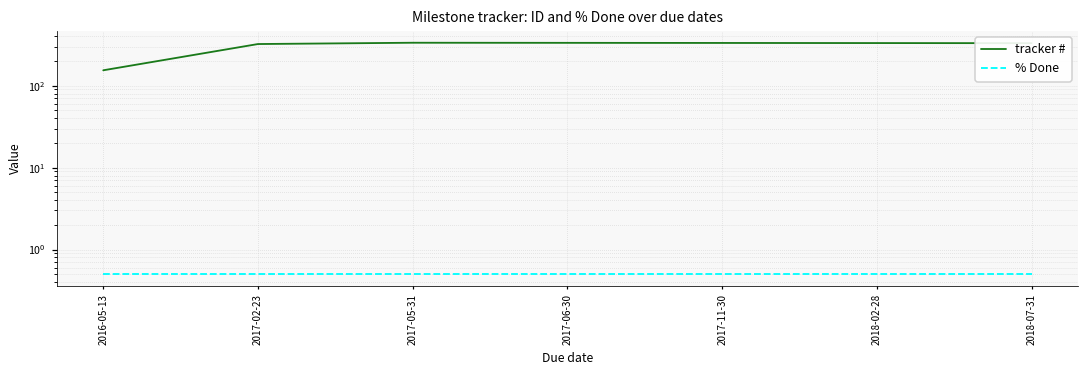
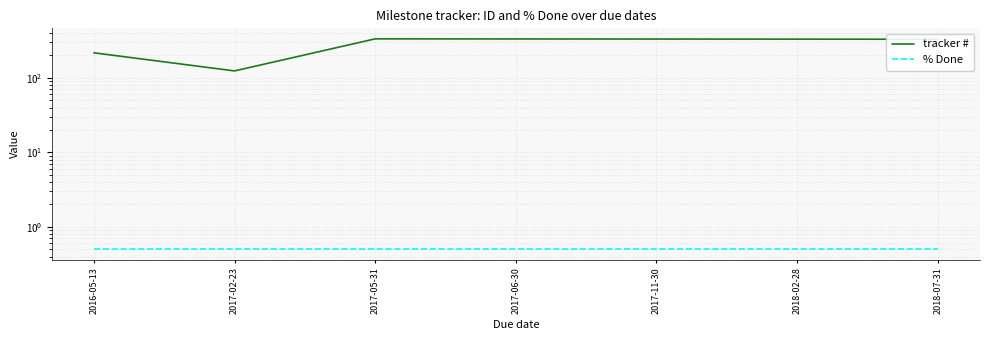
  {
    "tracker #": {
-     "2016-05-13": 150,
-     "2017-02-23": 320,
+     "2016-05-13": 220,
+     "2017-02-23": 120,
      "2017-05-31": 300,
      "2017-06-30": 300,
      "2017-11-30": 300,
      "2018-02-28": 300
    },
    "% Done": {
      "2016-05-13": 0.5,
      "2017-02-23": 0.5,
      "2017-05-31": 0.5,
      "2017-06-30": 0.5,
      "2017-11-30": 0.5,
      "2018-02-28": 0.5,
      "2018-07-31": 0.5
    }
  }
